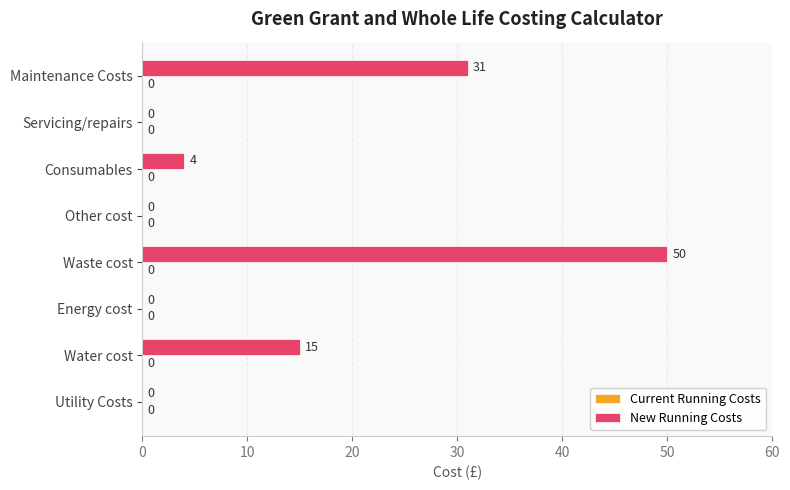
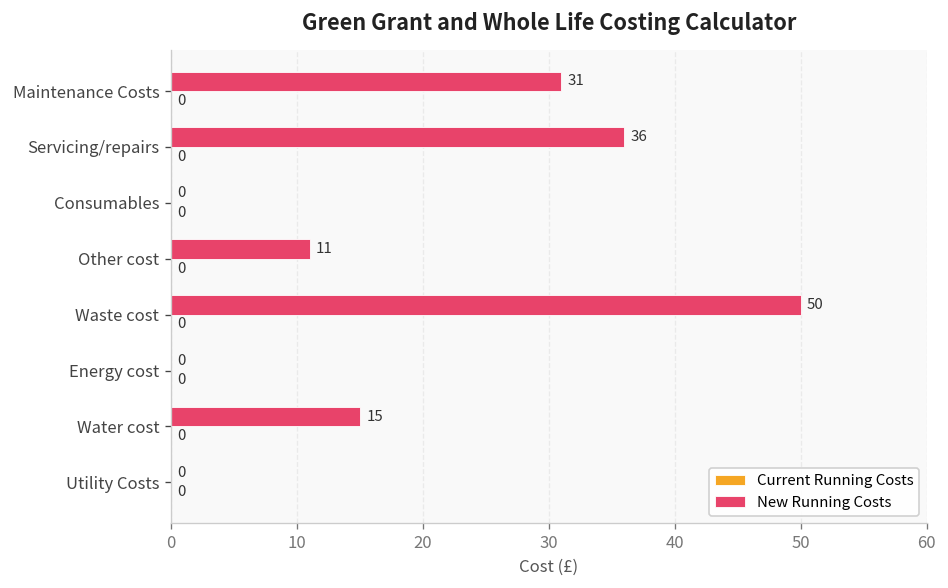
  {
    "Current Running Costs": {
      "Maintenance Costs": 0,
      "Servicing/repairs": 0,
      "Consumables": 0,
      "Other cost": 0,
      "Waste cost": 0,
      "Energy cost": 0,
      "Water cost": 0,
      "Utility Costs": 0
    },
    "New Running Costs": {
      "Maintenance Costs": 31,
-     "Servicing/repairs": 0,
-     "Consumables": 4,
-     "Other cost": 0,
+     "Servicing/repairs": 36,
+     "Consumables": 0,
+     "Other cost": 11,
      "Waste cost": 50,
      "Energy cost": 0,
      "Water cost": 15,
      "Utility Costs": 0
    }
  }
